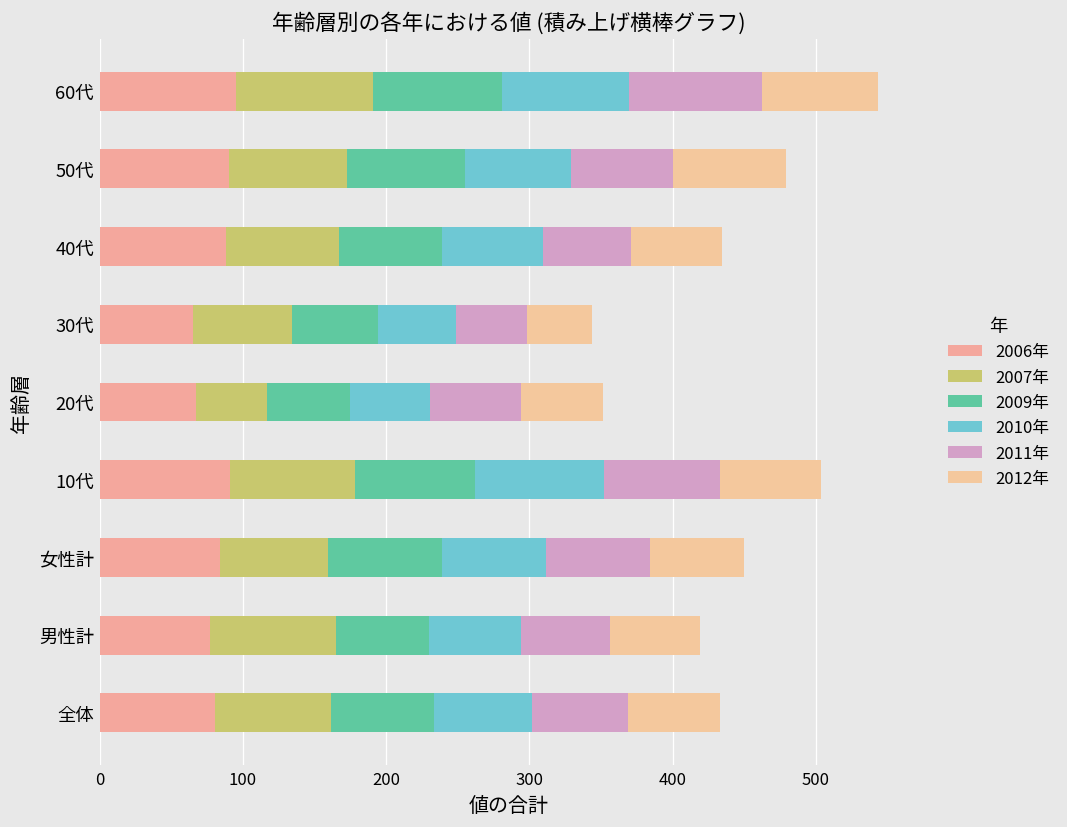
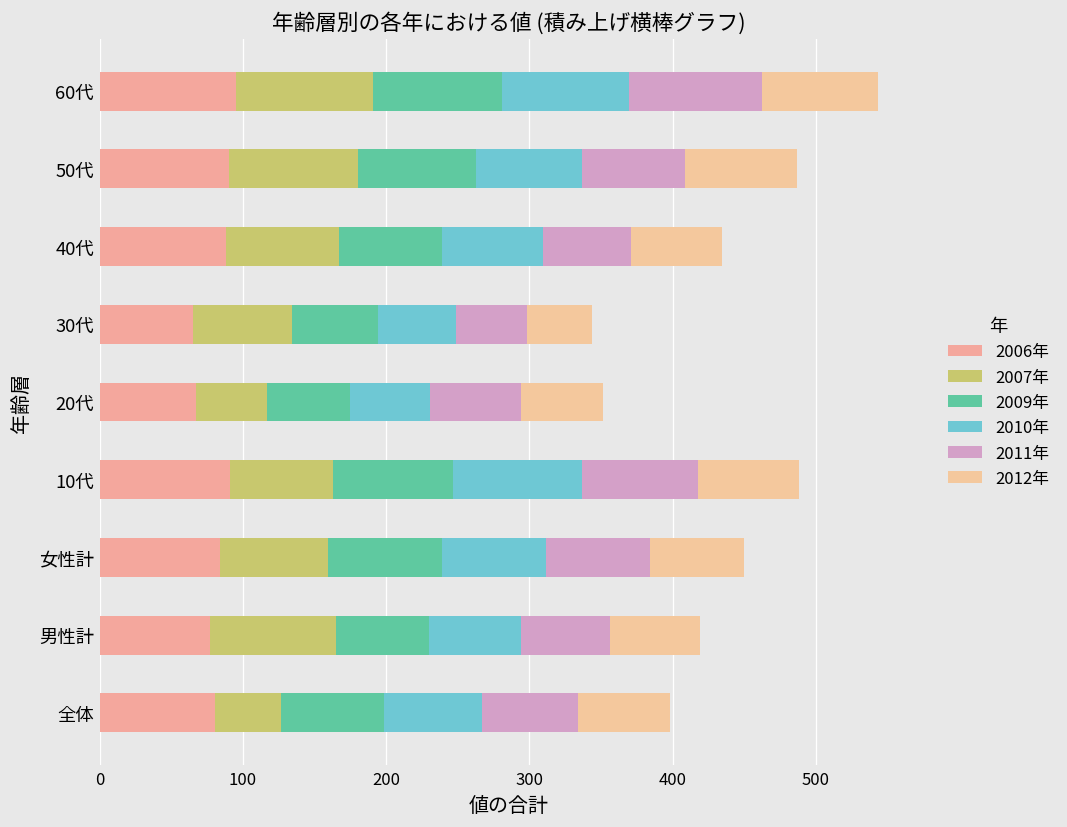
  {
    "2007年": {
      "60代": 96,
-     "50代": 82,
+     "50代": 90,
      "40代": 79,
      "30代": 69,
      "20代": 49,
-     "10代": 87,
+     "10代": 72,
      "女性計": 75,
      "男性計": 88,
-     "全体": 81
+     "全体": 46
    }
  }
